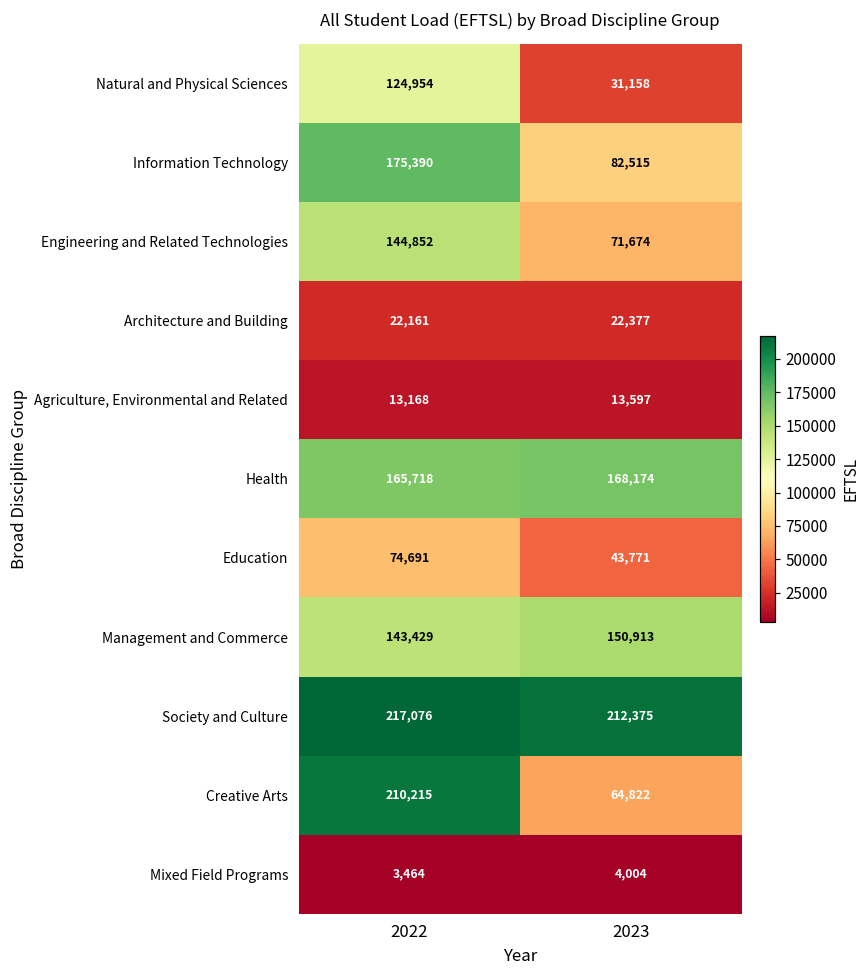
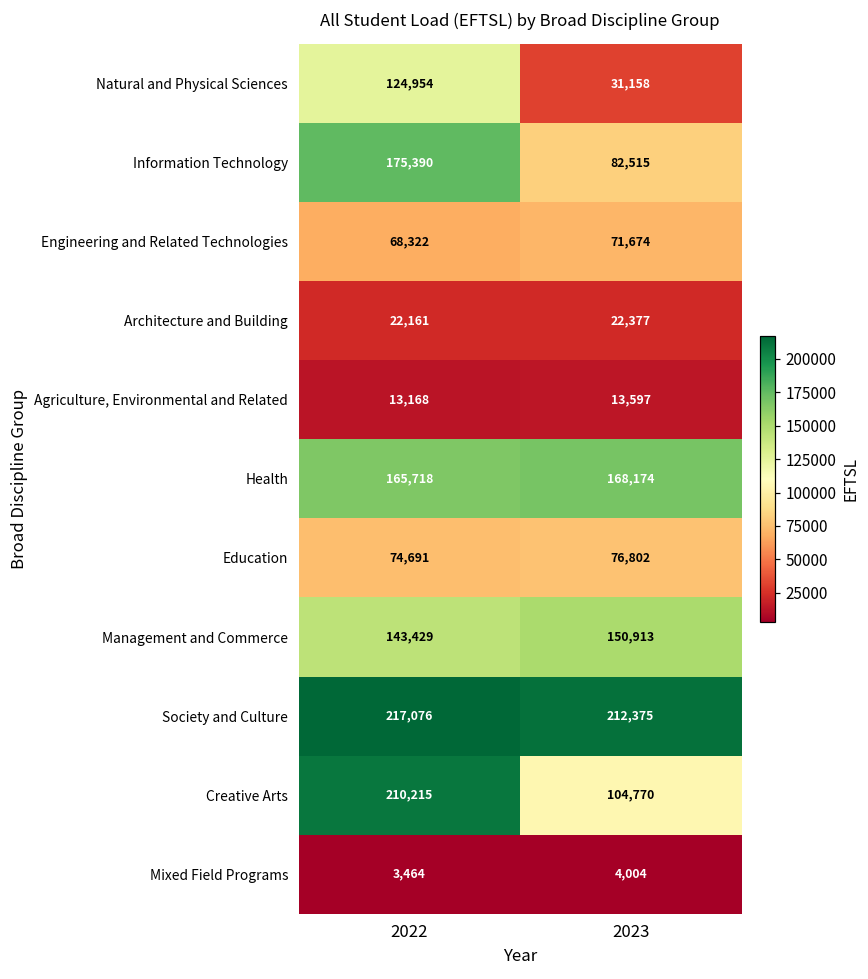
  {
    "Natural and Physical Sciences": {
      "2022": "124,954",
      "2023": "31,158"
    },
    "Information Technology": {
      "2022": "175,390",
      "2023": "82,515"
    },
    "Engineering and Related Technologies": {
-     "2022": "144,852",
+     "2022": "68,322",
      "2023": "71,674"
    },
    "Architecture and Building": {
      "2022": "22,161",
      "2023": "22,377"
    },
    "Agriculture, Environmental and Related": {
      "2022": "13,168",
      "2023": "13,597"
    },
    "Health": {
      "2022": "165,718",
      "2023": "168,174"
    },
    "Education": {
      "2022": "74,691",
-     "2023": "43,771"
+     "2023": "76,802"
    },
    "Management and Commerce": {
      "2022": "143,429",
      "2023": "150,913"
    },
    "Society and Culture": {
      "2022": "217,076",
      "2023": "212,375"
    },
    "Creative Arts": {
      "2022": "210,215",
-     "2023": "64,822"
+     "2023": "104,770"
    },
    "Mixed Field Programs": {
      "2022": "3,464",
      "2023": "4,004"
    }
  }
